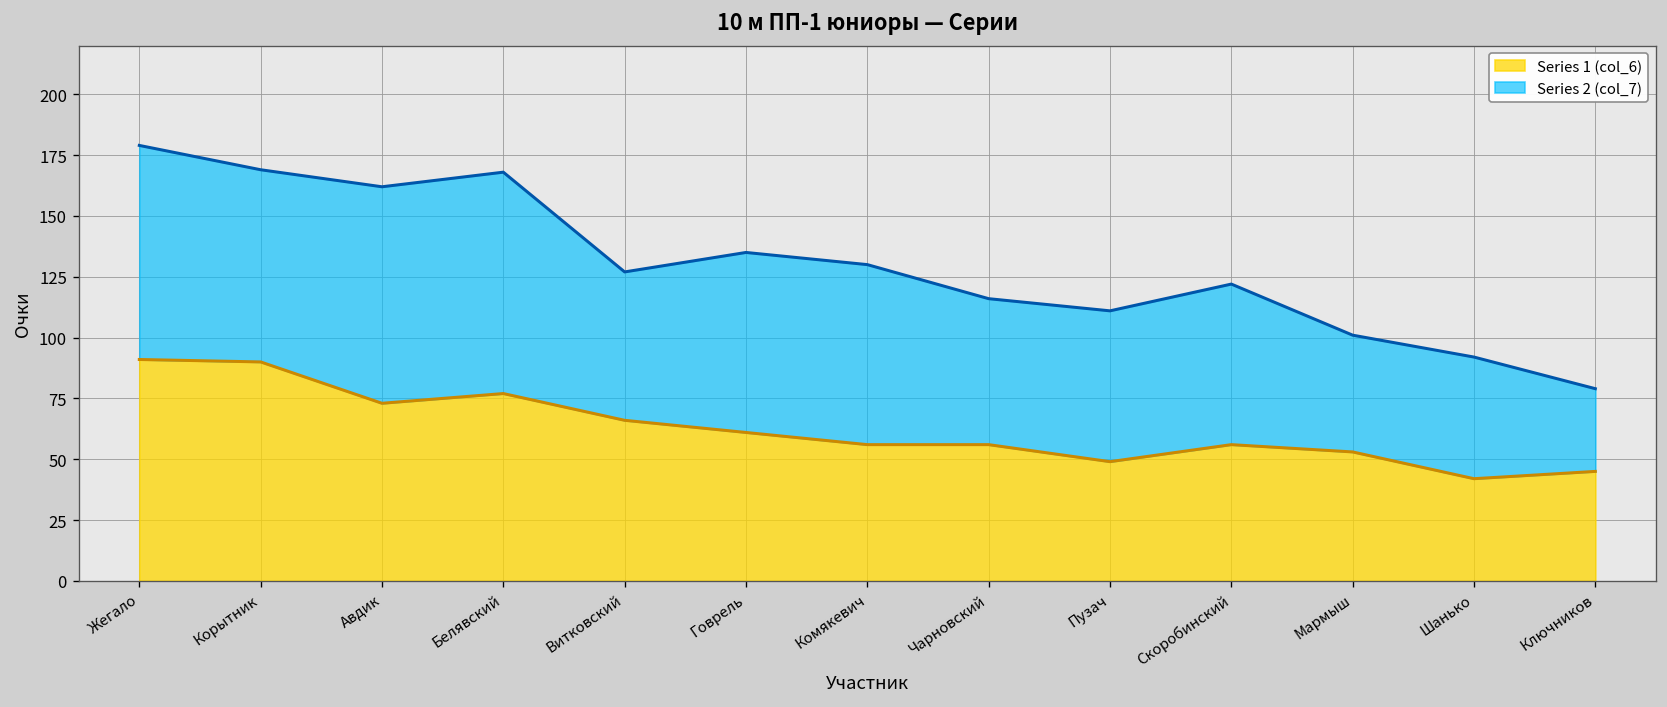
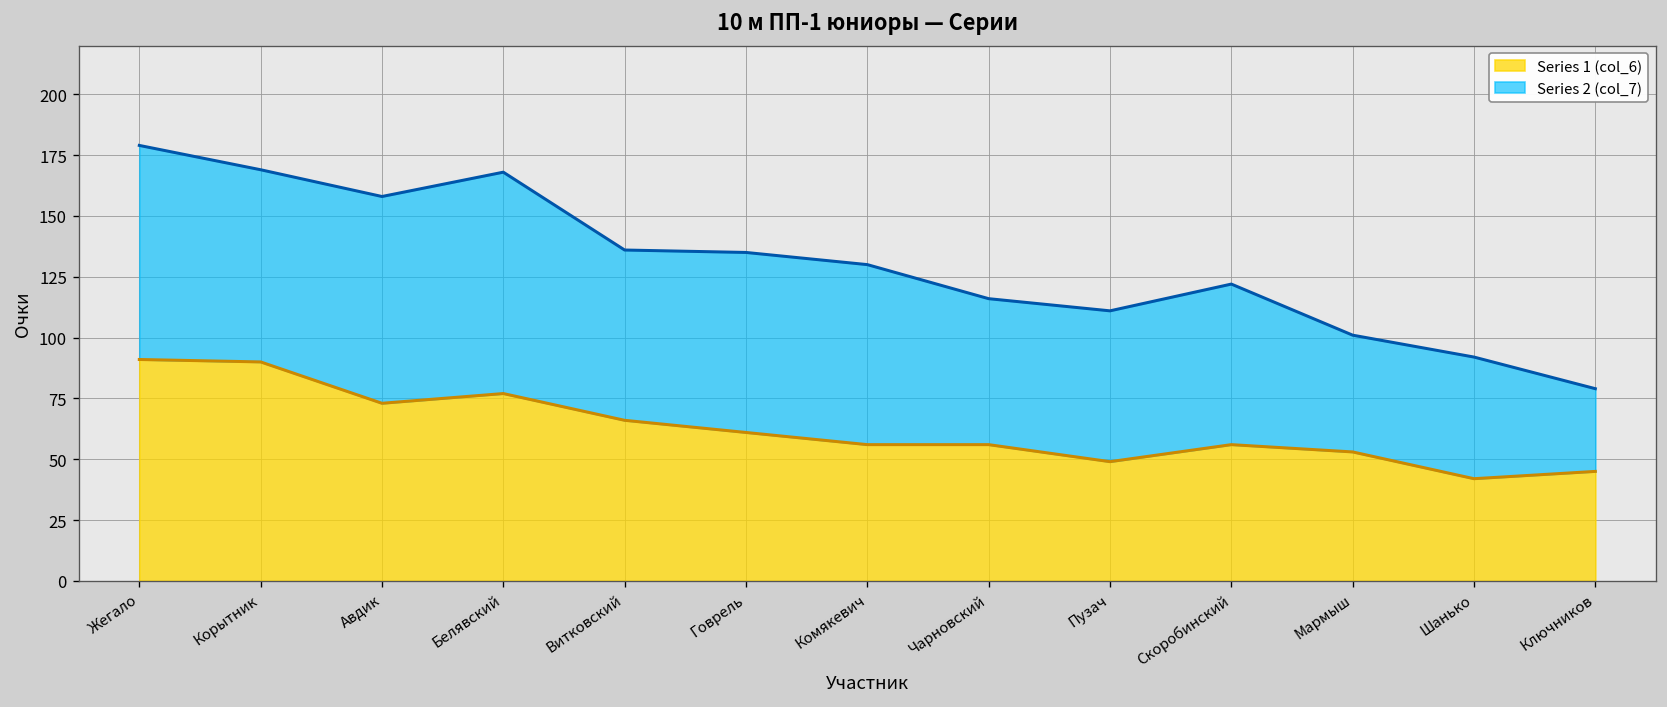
  {
    "Series 1 (col_6)": {
      "Жегало": 91,
      "Корытник": 90,
      "Авдик": 73,
      "Белявский": 77,
      "Витковский": 66,
      "Говрель": 61,
      "Комякевич": 56,
      "Чарновский": 56,
      "Пузач": 49,
      "Скоробинский": 56,
      "Мармыш": 53,
      "Шанько": 42,
      "Ключников": 45
    },
    "Series 2 (col_7)": {
      "Жегало": 88,
      "Корытник": 79,
-     "Авдик": 89,
+     "Авдик": 85,
      "Белявский": 91,
-     "Витковский": 61,
+     "Витковский": 70,
      "Говрель": 74,
      "Комякевич": 74,
      "Чарновский": 60,
      "Пузач": 62,
      "Скоробинский": 66,
      "Мармыш": 48,
      "Шанько": 50,
      "Ключников": 34
    }
  }
